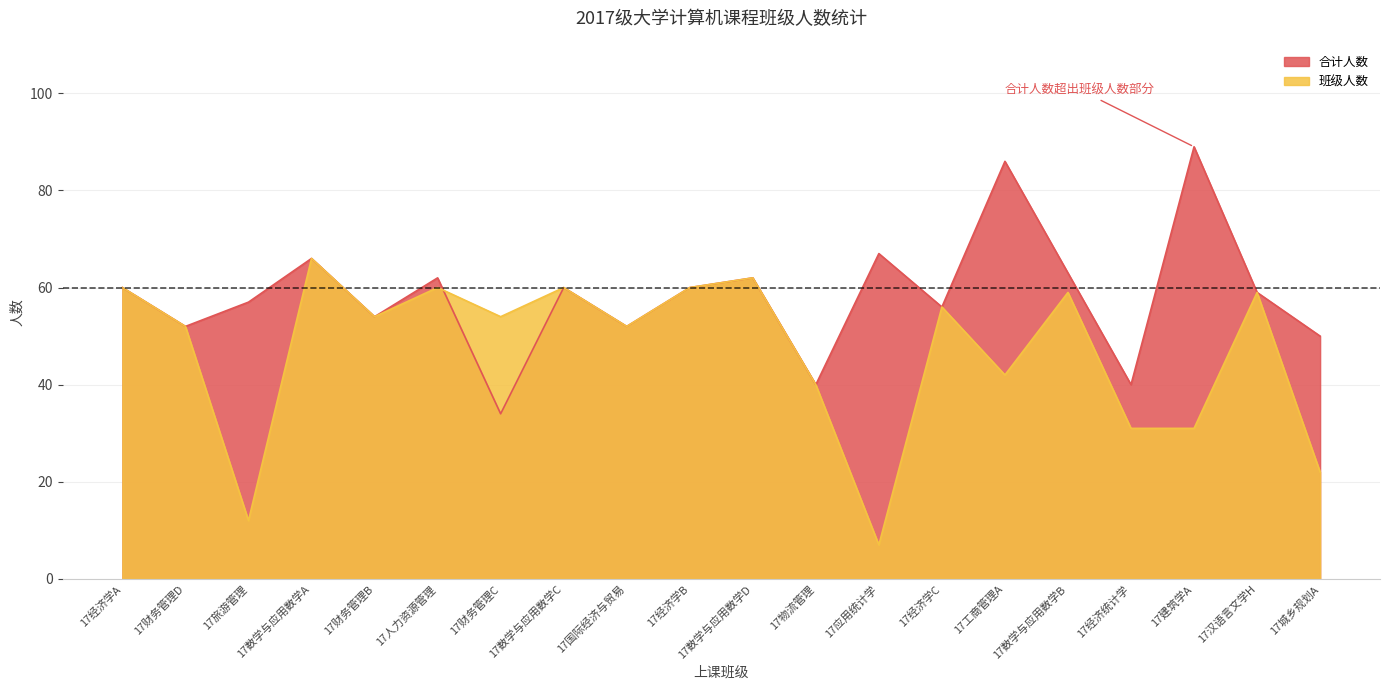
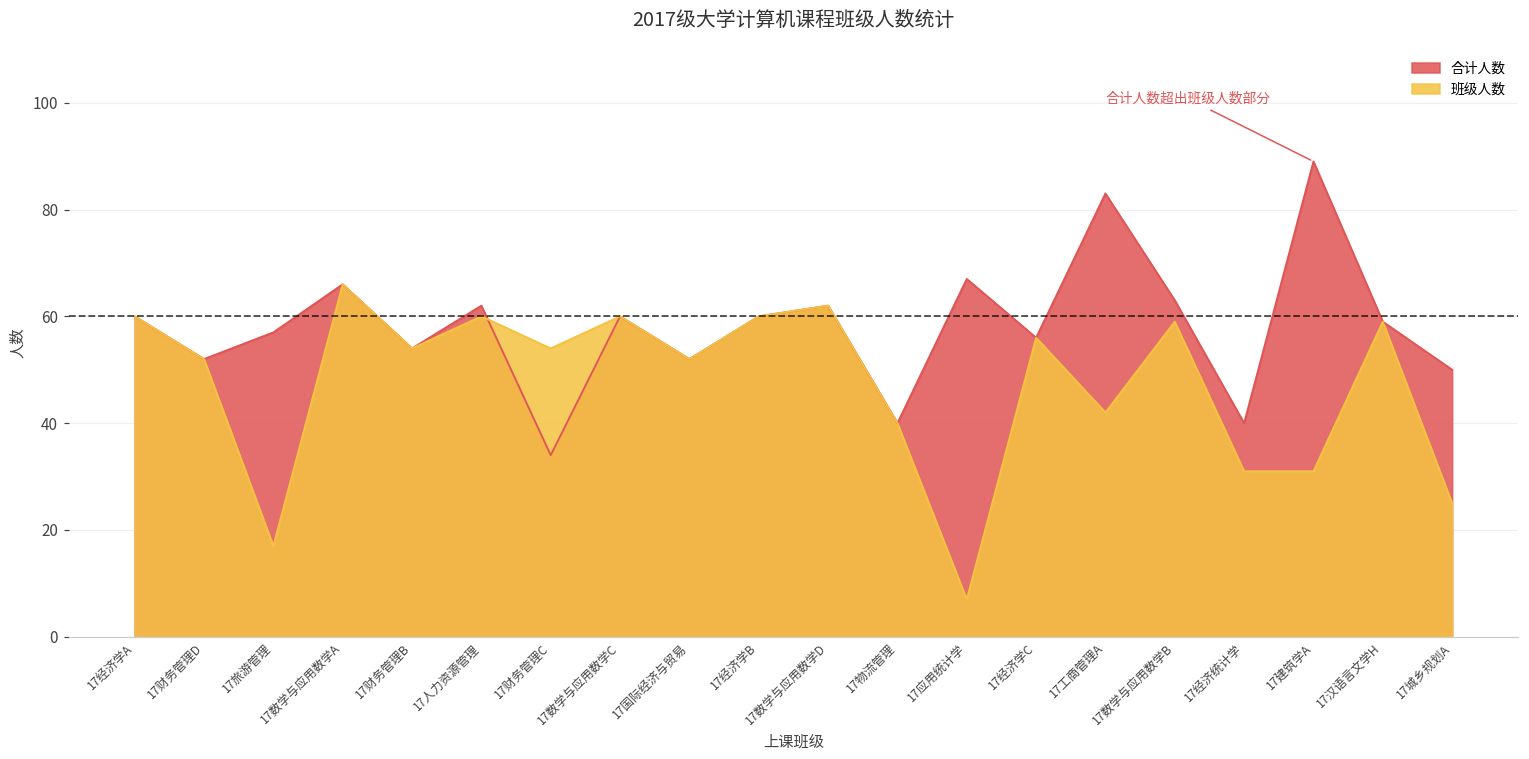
  {
    "合计人数": {
      "17旅游管理": 57,
      "17人力资源管理": 62,
      "17财务管理C": 34,
      "17应用统计学": 67,
-     "17工商管理A": 86,
+     "17工商管理A": 83,
      "17数学与应用数学B": 63,
      "17经济统计学": 40,
      "17建筑学A": 89,
      "17城乡规划A": 50
    },
    "班级人数": {
-     "17旅游管理": 12,
+     "17旅游管理": 17,
      "17人力资源管理": 60,
      "17财务管理C": 54,
      "17应用统计学": 7,
      "17工商管理A": 42,
      "17数学与应用数学B": 59,
      "17经济统计学": 31,
      "17建筑学A": 31,
-     "17城乡规划A": 22
+     "17城乡规划A": 25
    }
  }
